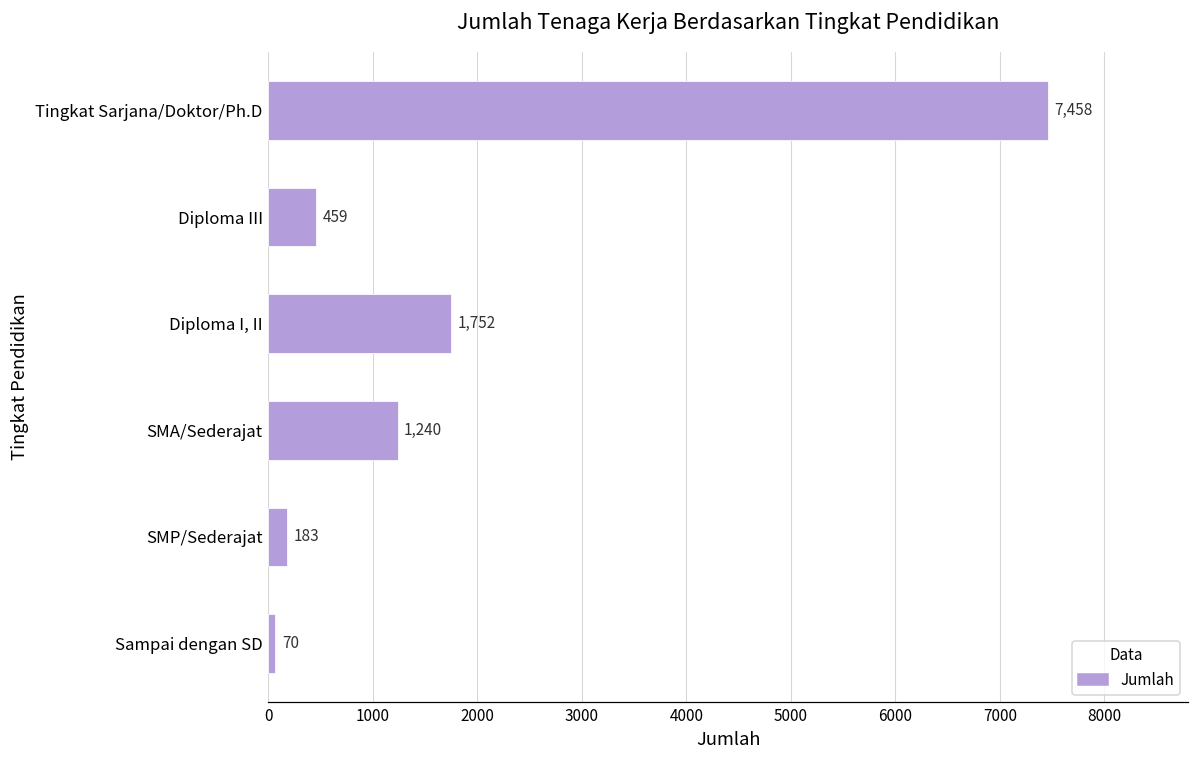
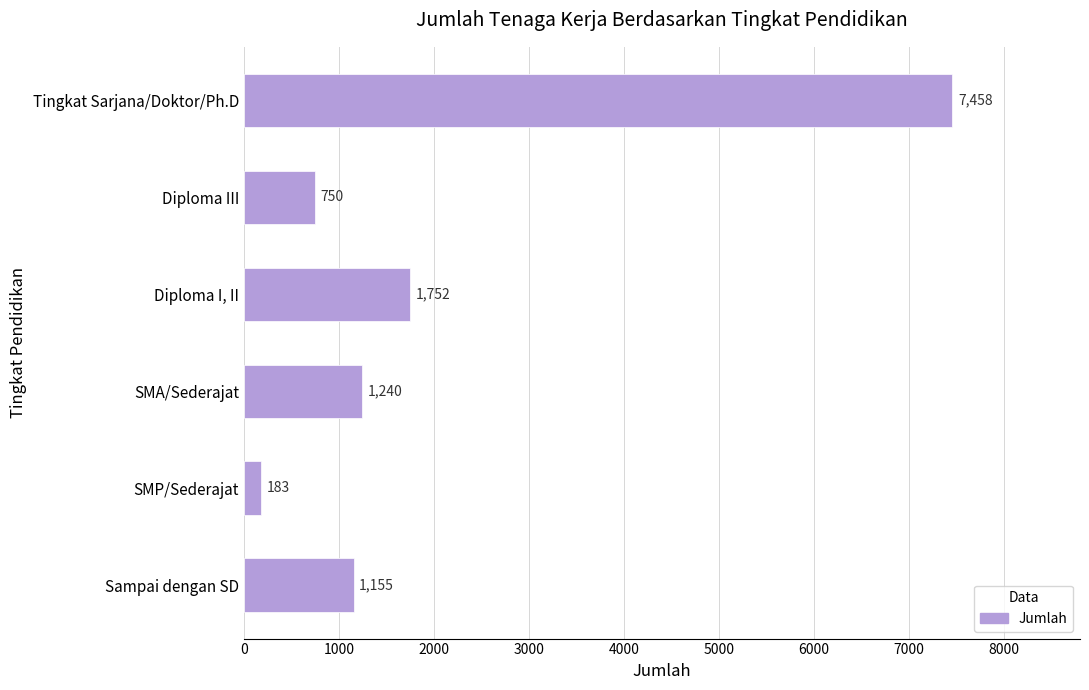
  {
    "Tingkat Sarjana/Doktor/Ph.D": "7,458",
-   "Diploma III": "459",
+   "Diploma III": "750",
    "Diploma I, II": "1,752",
    "SMA/Sederajat": "1,240",
    "SMP/Sederajat": "183",
-   "Sampai dengan SD": "70"
+   "Sampai dengan SD": "1,155"
  }
